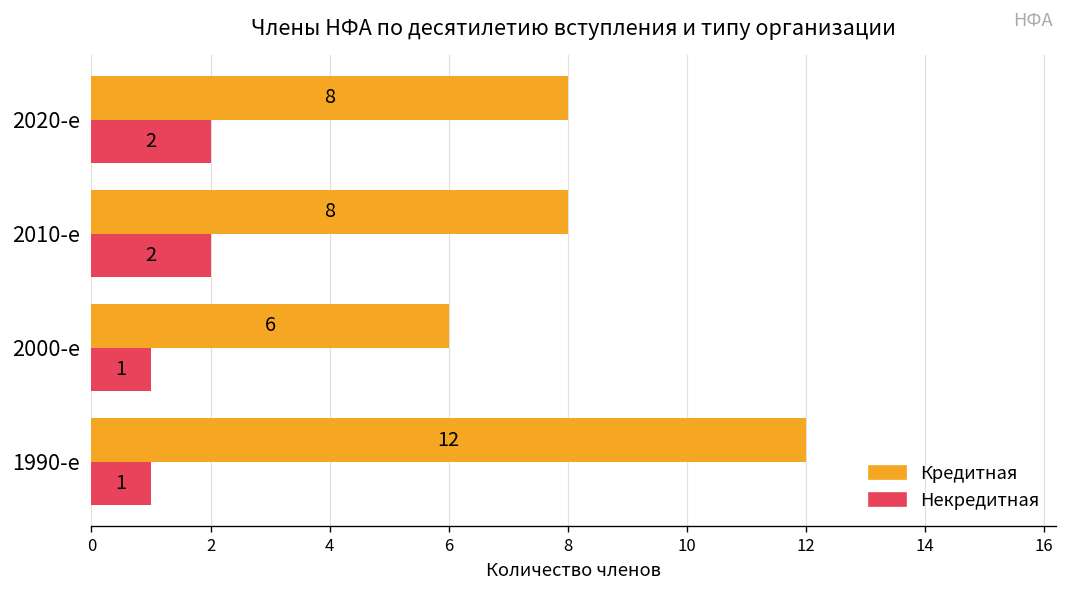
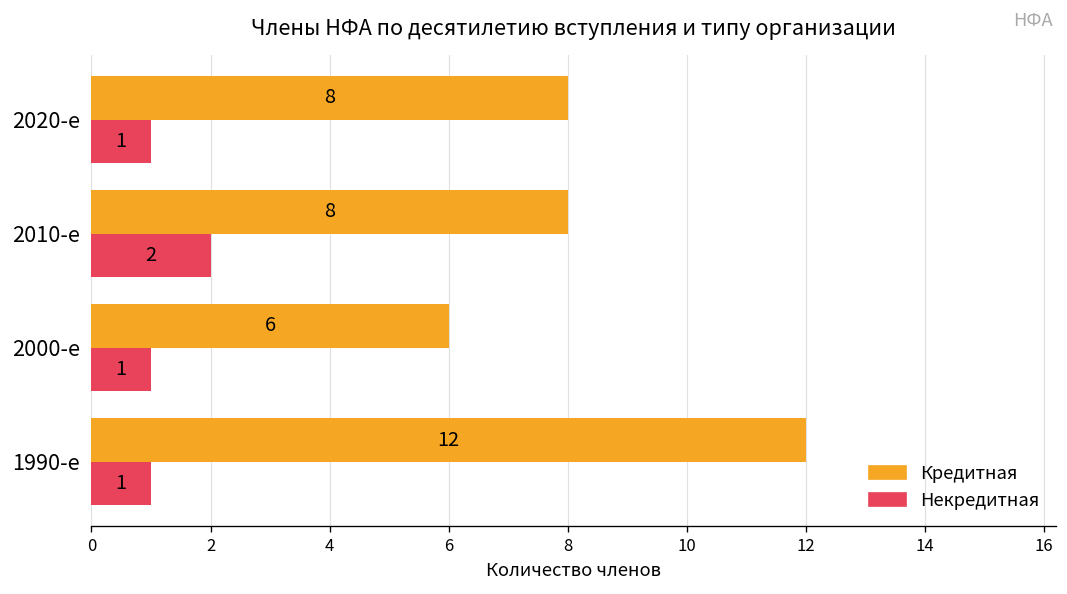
  {
    "Кредитная": {
      "2020-е": 8,
      "2010-е": 8,
      "2000-е": 6,
      "1990-е": 12
    },
    "Некредитная": {
-     "2020-е": 2,
+     "2020-е": 1,
      "2010-е": 2,
      "2000-е": 1,
      "1990-е": 1
    }
  }
